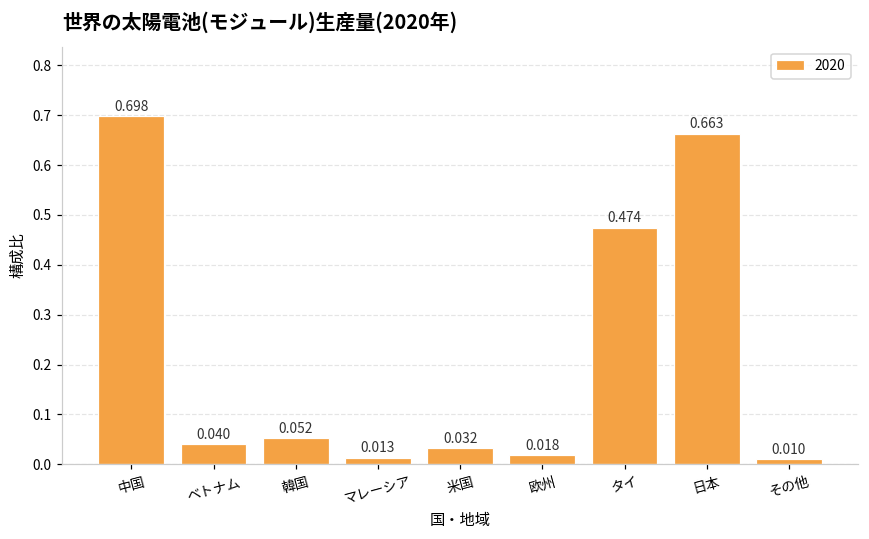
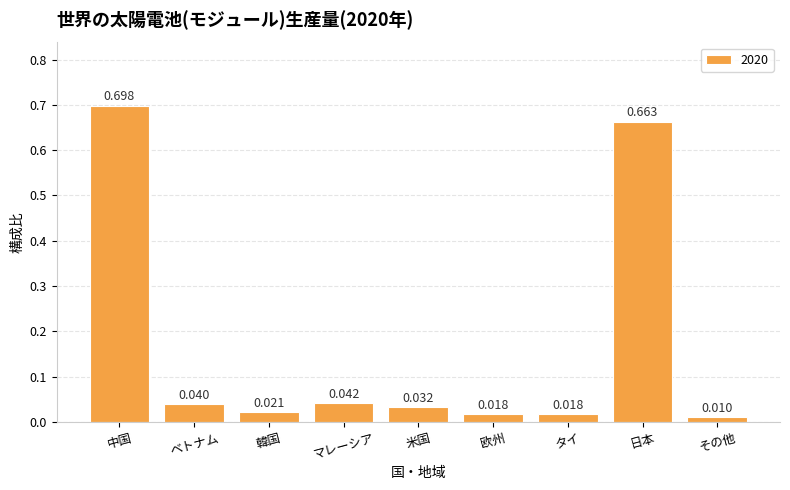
  {
    "中国": 0.698,
    "ベトナム": 0.040,
-   "韓国": 0.052,
-   "マレーシア": 0.013,
+   "韓国": 0.021,
+   "マレーシア": 0.042,
    "米国": 0.032,
    "欧州": 0.018,
-   "タイ": 0.474,
+   "タイ": 0.018,
    "日本": 0.663,
    "その他": 0.010
  }
